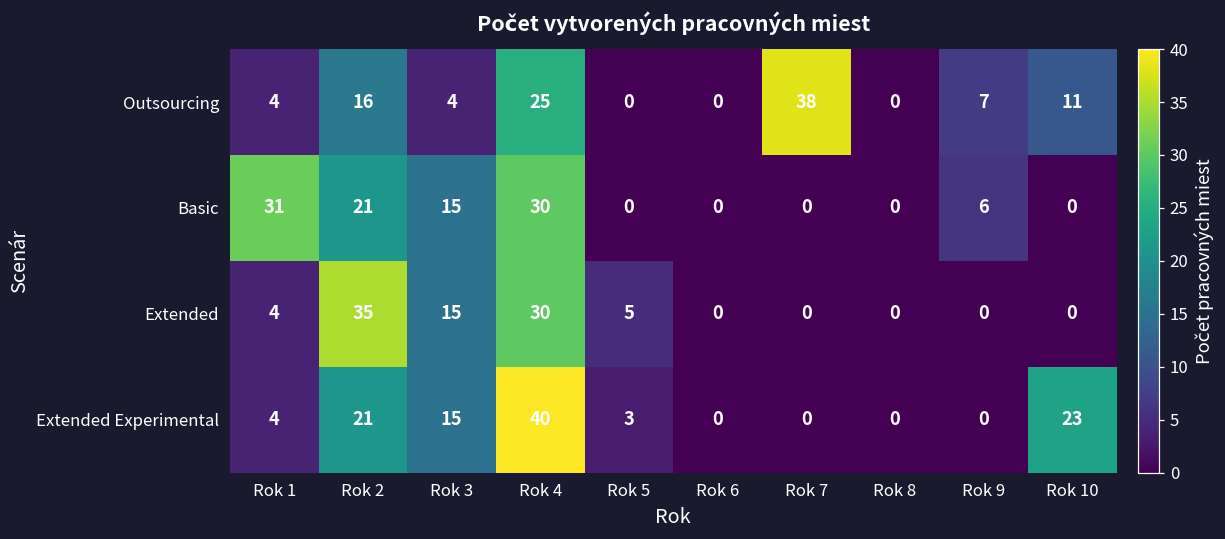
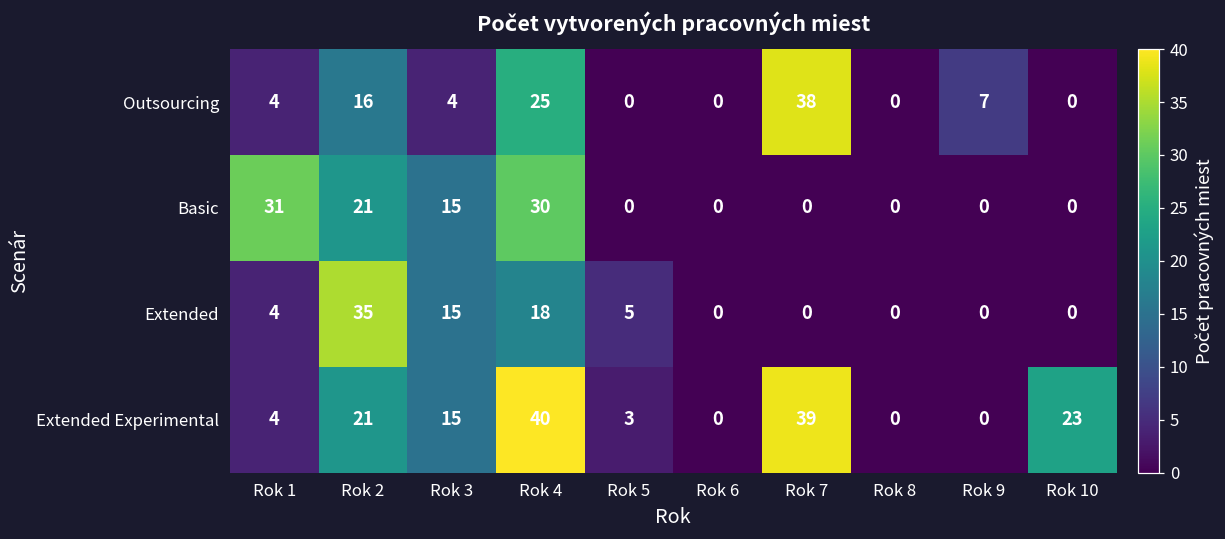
  {
    "Outsourcing": {
      "Rok 1": 4,
      "Rok 2": 16,
      "Rok 3": 4,
      "Rok 4": 25,
      "Rok 5": 0,
      "Rok 6": 0,
      "Rok 7": 38,
      "Rok 8": 0,
      "Rok 9": 7,
-     "Rok 10": 11
+     "Rok 10": 0
    },
    "Basic": {
      "Rok 1": 31,
      "Rok 2": 21,
      "Rok 3": 15,
      "Rok 4": 30,
      "Rok 5": 0,
      "Rok 6": 0,
      "Rok 7": 0,
      "Rok 8": 0,
-     "Rok 9": 6,
+     "Rok 9": 0,
      "Rok 10": 0
    },
    "Extended": {
      "Rok 1": 4,
      "Rok 2": 35,
      "Rok 3": 15,
-     "Rok 4": 30,
+     "Rok 4": 18,
      "Rok 5": 5,
      "Rok 6": 0,
      "Rok 7": 0,
      "Rok 8": 0,
      "Rok 9": 0,
      "Rok 10": 0
    },
    "Extended Experimental": {
      "Rok 1": 4,
      "Rok 2": 21,
      "Rok 3": 15,
      "Rok 4": 40,
      "Rok 5": 3,
      "Rok 6": 0,
-     "Rok 7": 0,
+     "Rok 7": 39,
      "Rok 8": 0,
      "Rok 9": 0,
      "Rok 10": 23
    }
  }
